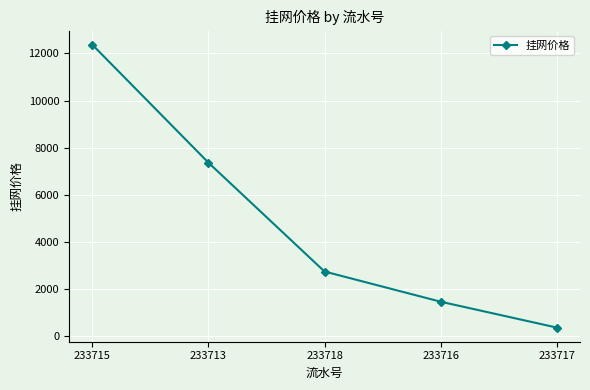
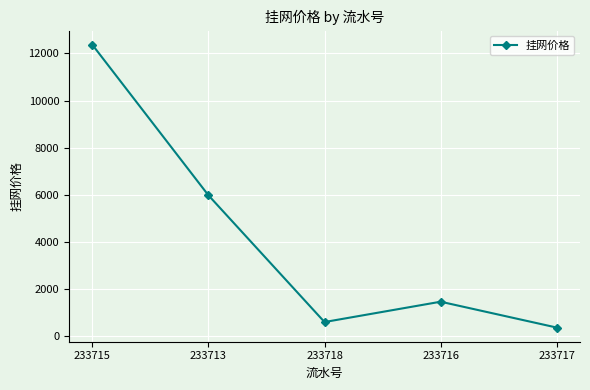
  {
    "233715": 12400,
-   "233713": 7400,
-   "233718": 2700,
+   "233713": 6000,
+   "233718": 600,
    "233716": 1500,
    "233717": 400
  }
